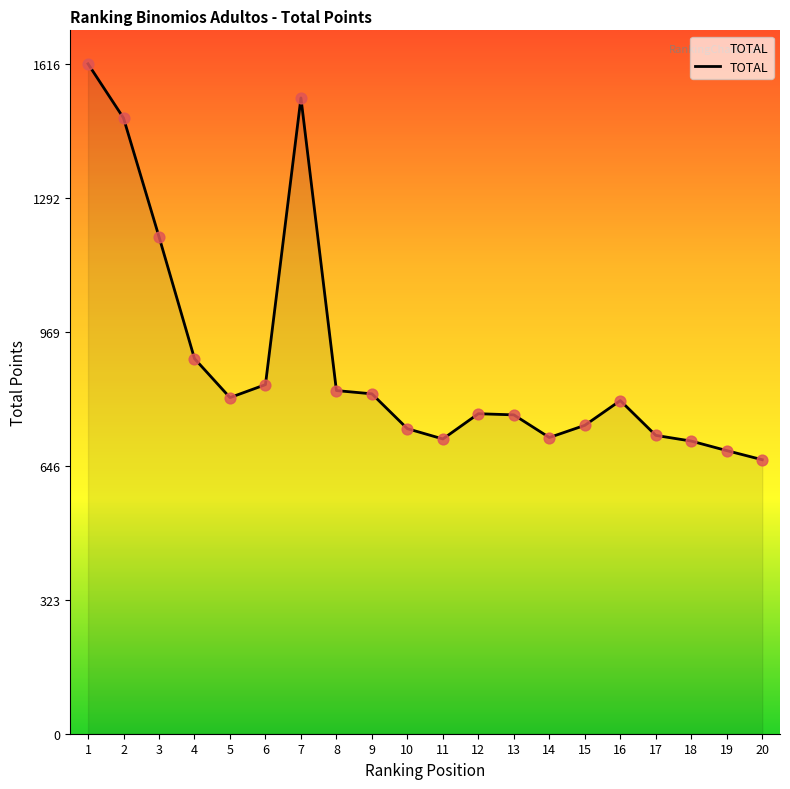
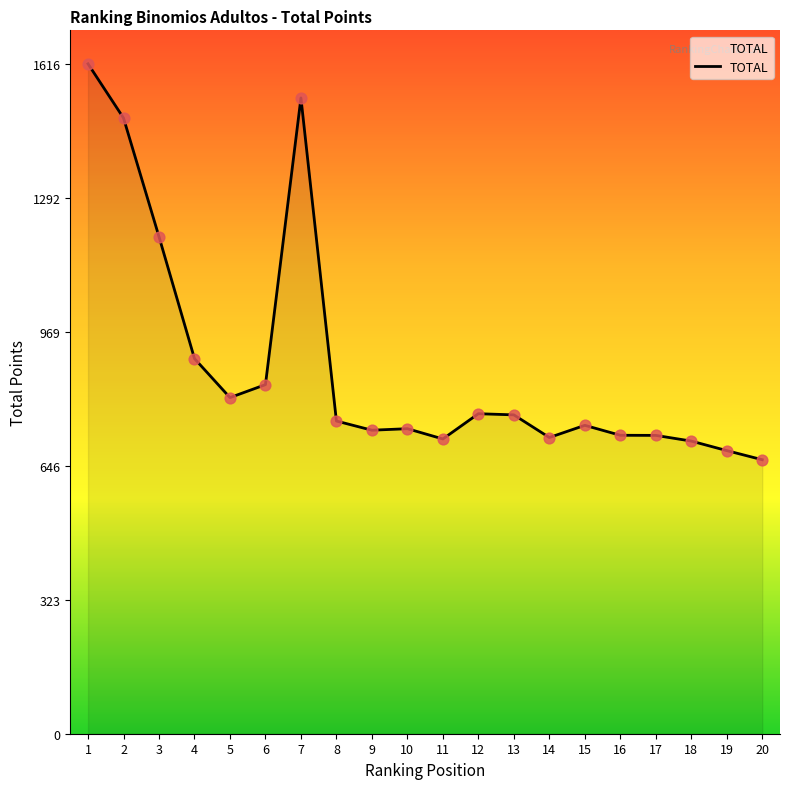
  {
    "1": 1620,
    "2": 1490,
    "3": 1200,
    "4": 910,
    "5": 810,
    "6": 840,
    "7": 1530,
-   "8": 830,
-   "9": 820,
+   "8": 750,
+   "9": 730,
    "10": 740,
    "11": 710,
    "12": 770,
    "13": 770,
    "14": 710,
    "15": 740,
-   "16": 800,
+   "16": 720,
    "17": 720,
    "18": 710,
    "19": 680,
    "20": 660
  }
